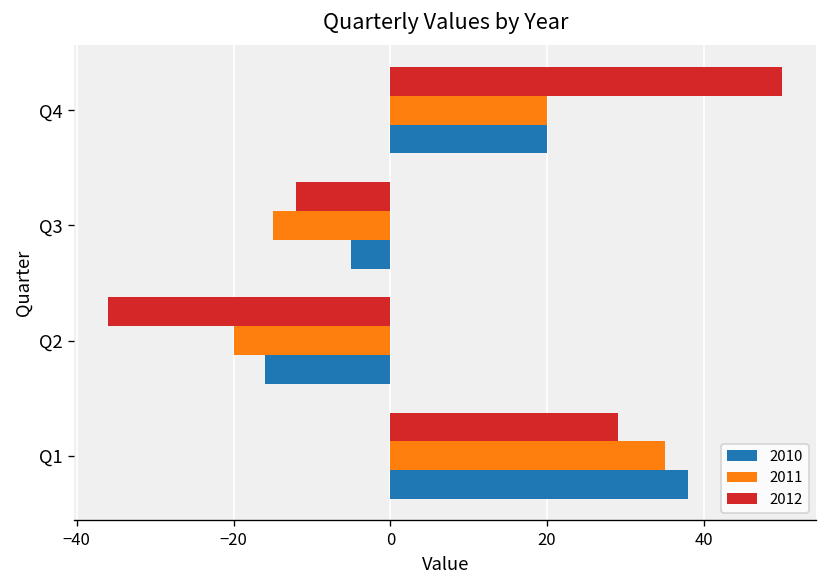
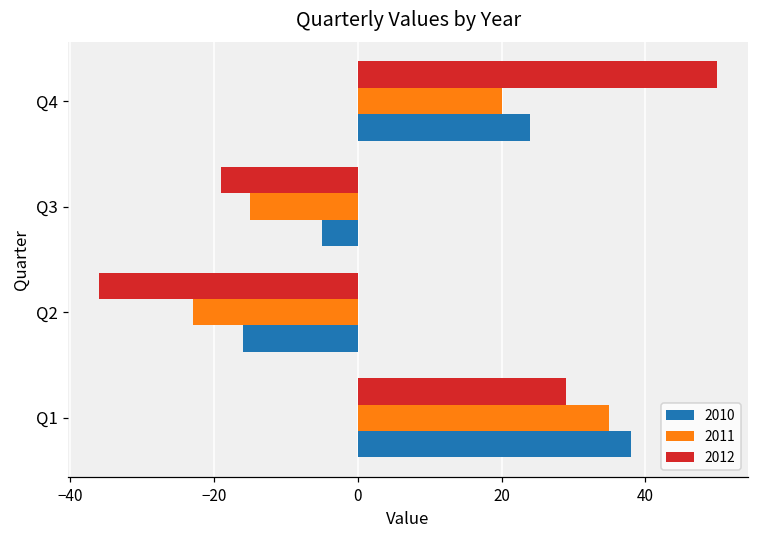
  {
    "2010": {
-     "Q4": 20,
+     "Q4": 24,
      "Q3": -5,
      "Q2": -16,
      "Q1": 38
    },
    "2011": {
      "Q4": 20,
      "Q3": -15,
-     "Q2": -20,
+     "Q2": -23,
      "Q1": 35
    },
    "2012": {
      "Q4": 50,
-     "Q3": -12,
+     "Q3": -19,
      "Q2": -36,
      "Q1": 29
    }
  }
